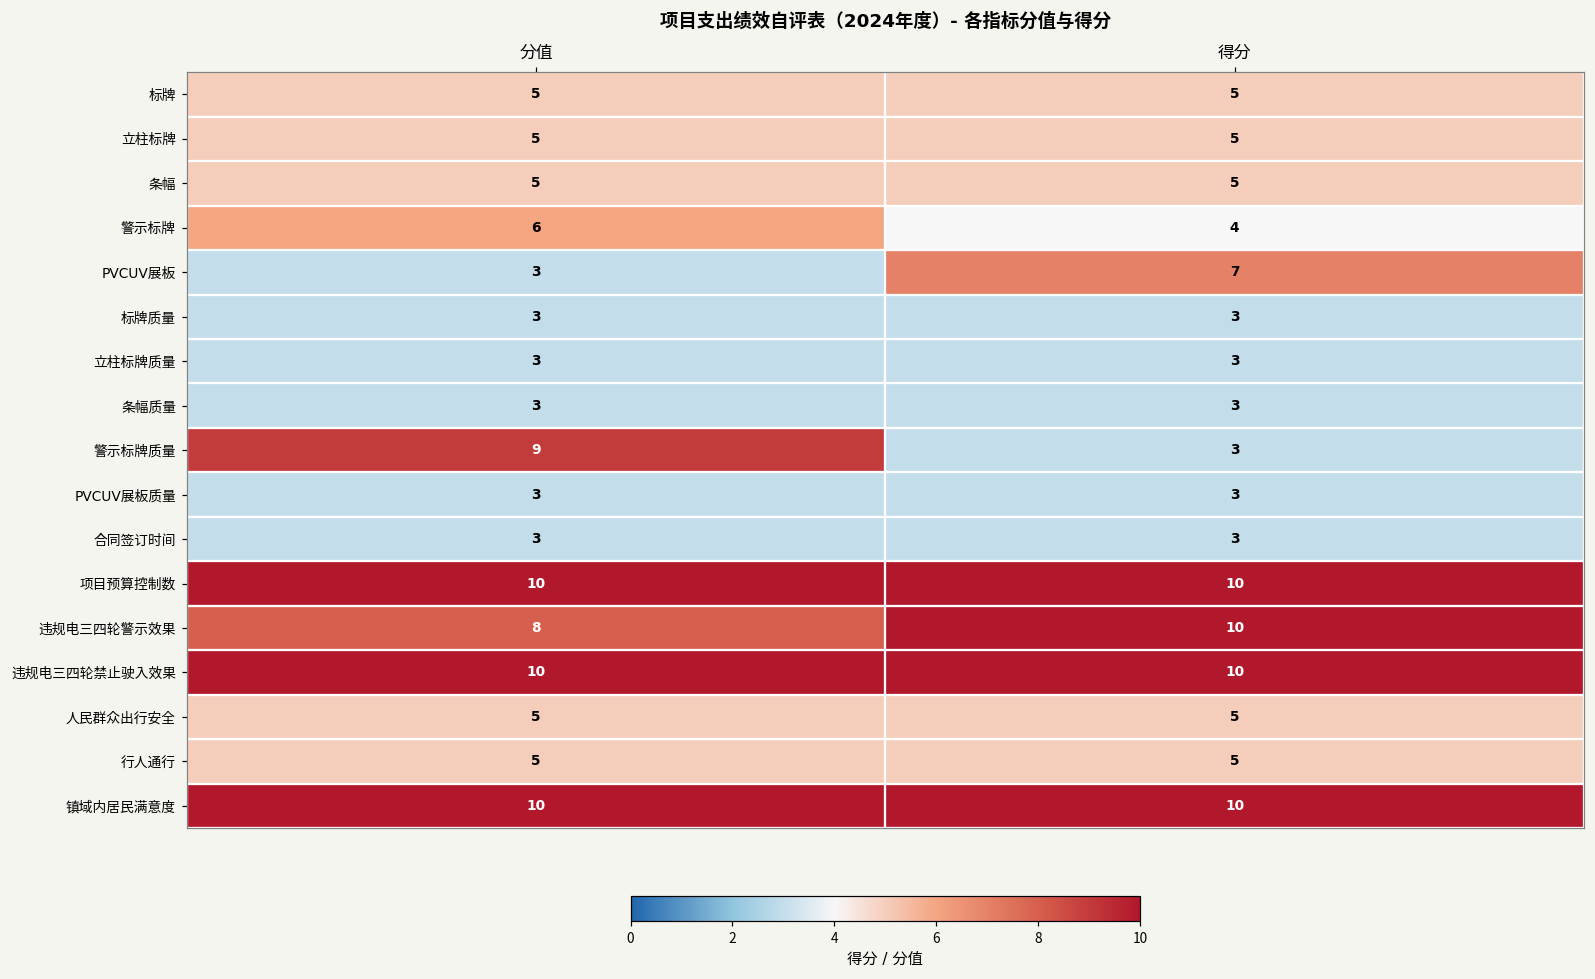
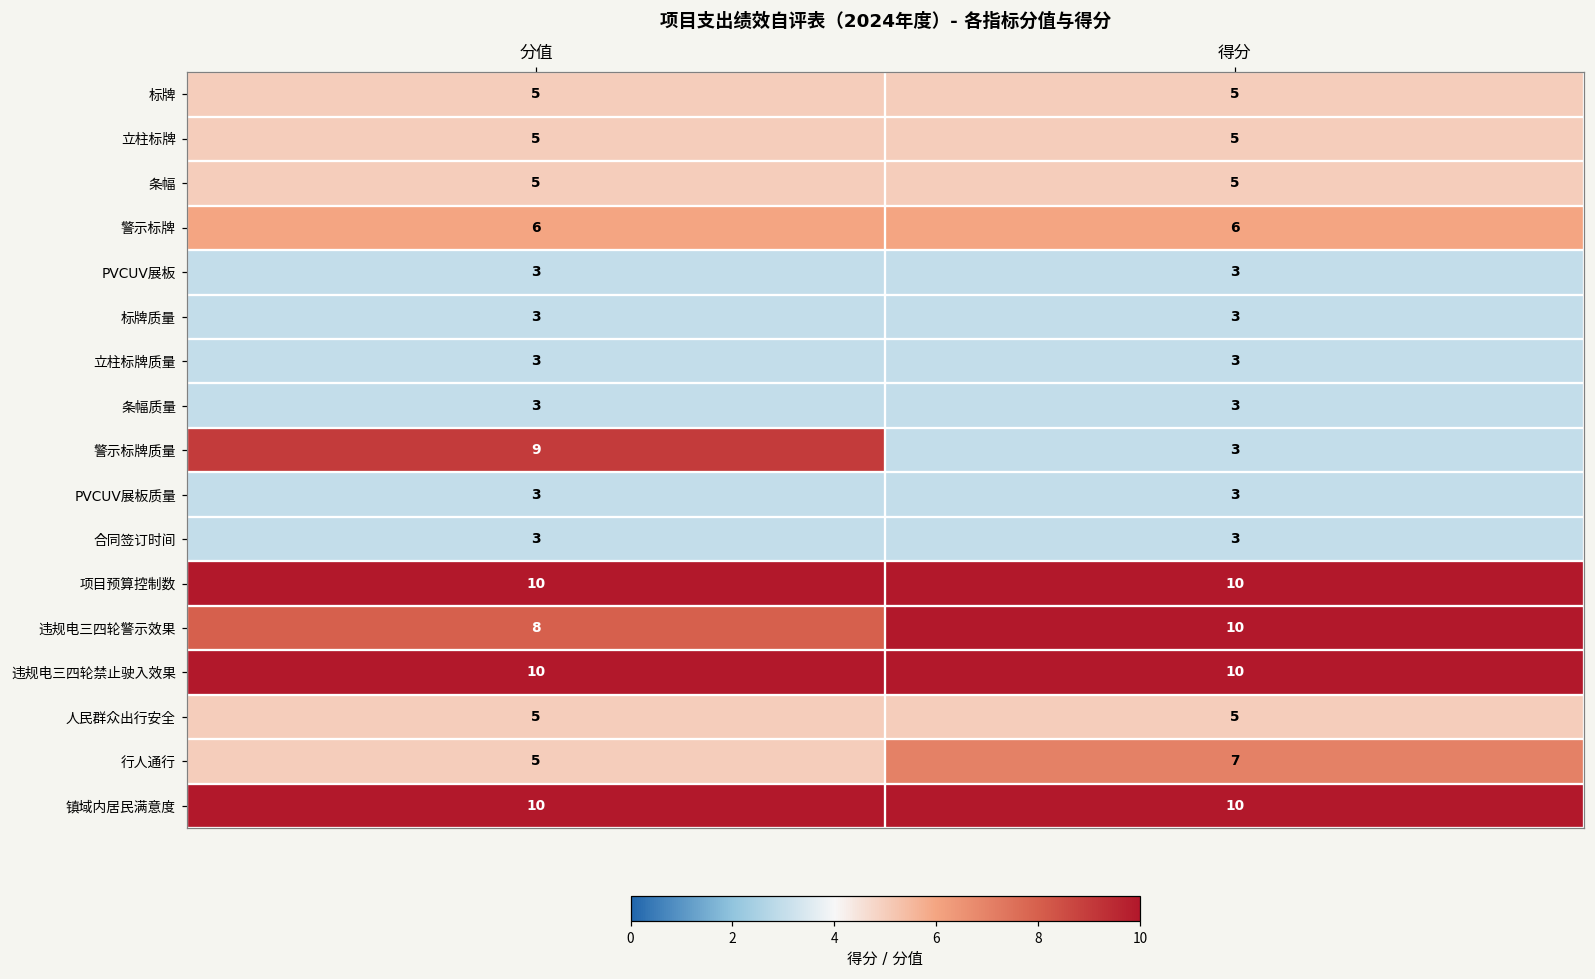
  {
    "标牌": {
      "分值": 5,
      "得分": 5
    },
    "立柱标牌": {
      "分值": 5,
      "得分": 5
    },
    "条幅": {
      "分值": 5,
      "得分": 5
    },
    "警示标牌": {
      "分值": 6,
-     "得分": 4
+     "得分": 6
    },
    "PVCUV展板": {
      "分值": 3,
-     "得分": 7
+     "得分": 3
    },
    "标牌质量": {
      "分值": 3,
      "得分": 3
    },
    "立柱标牌质量": {
      "分值": 3,
      "得分": 3
    },
    "条幅质量": {
      "分值": 3,
      "得分": 3
    },
    "警示标牌质量": {
      "分值": 9,
      "得分": 3
    },
    "PVCUV展板质量": {
      "分值": 3,
      "得分": 3
    },
    "合同签订时间": {
      "分值": 3,
      "得分": 3
    },
    "项目预算控制数": {
      "分值": 10,
      "得分": 10
    },
    "违规电三四轮警示效果": {
      "分值": 8,
      "得分": 10
    },
    "违规电三四轮禁止驶入效果": {
      "分值": 10,
      "得分": 10
    },
    "人民群众出行安全": {
      "分值": 5,
      "得分": 5
    },
    "行人通行": {
      "分值": 5,
-     "得分": 5
+     "得分": 7
    },
    "镇域内居民满意度": {
      "分值": 10,
      "得分": 10
    }
  }
